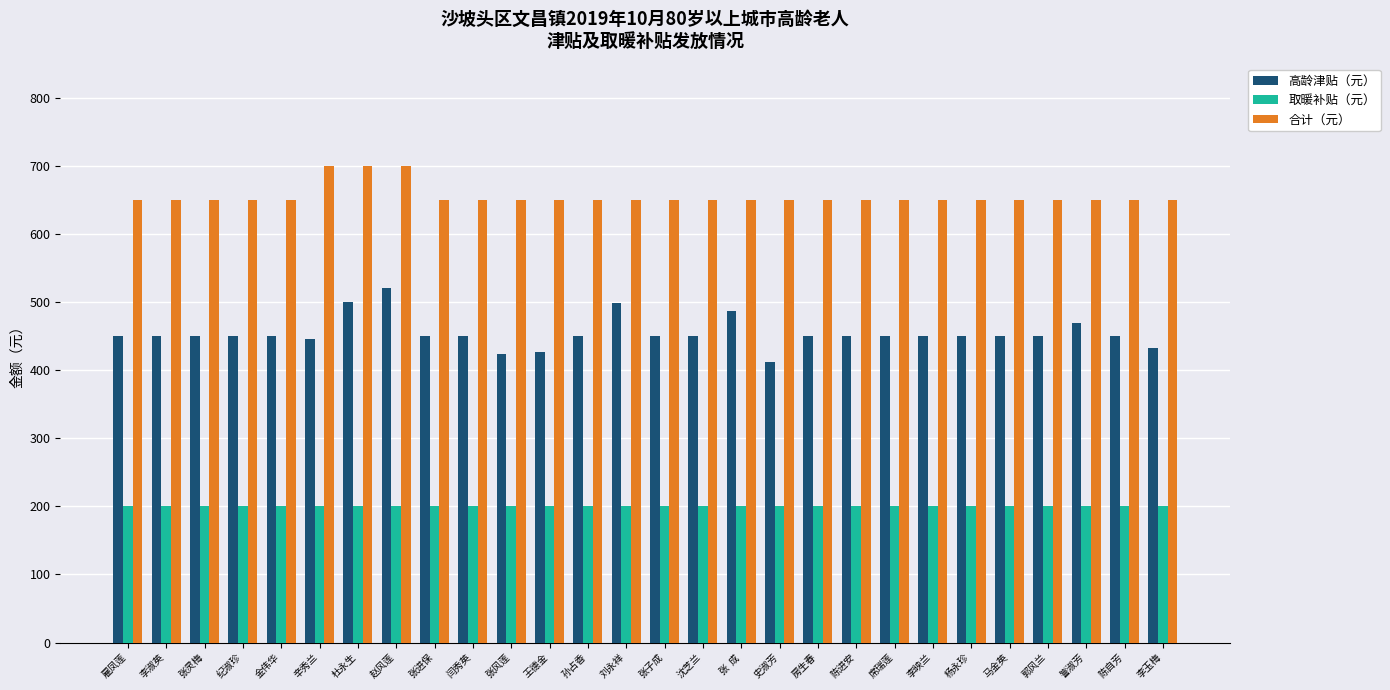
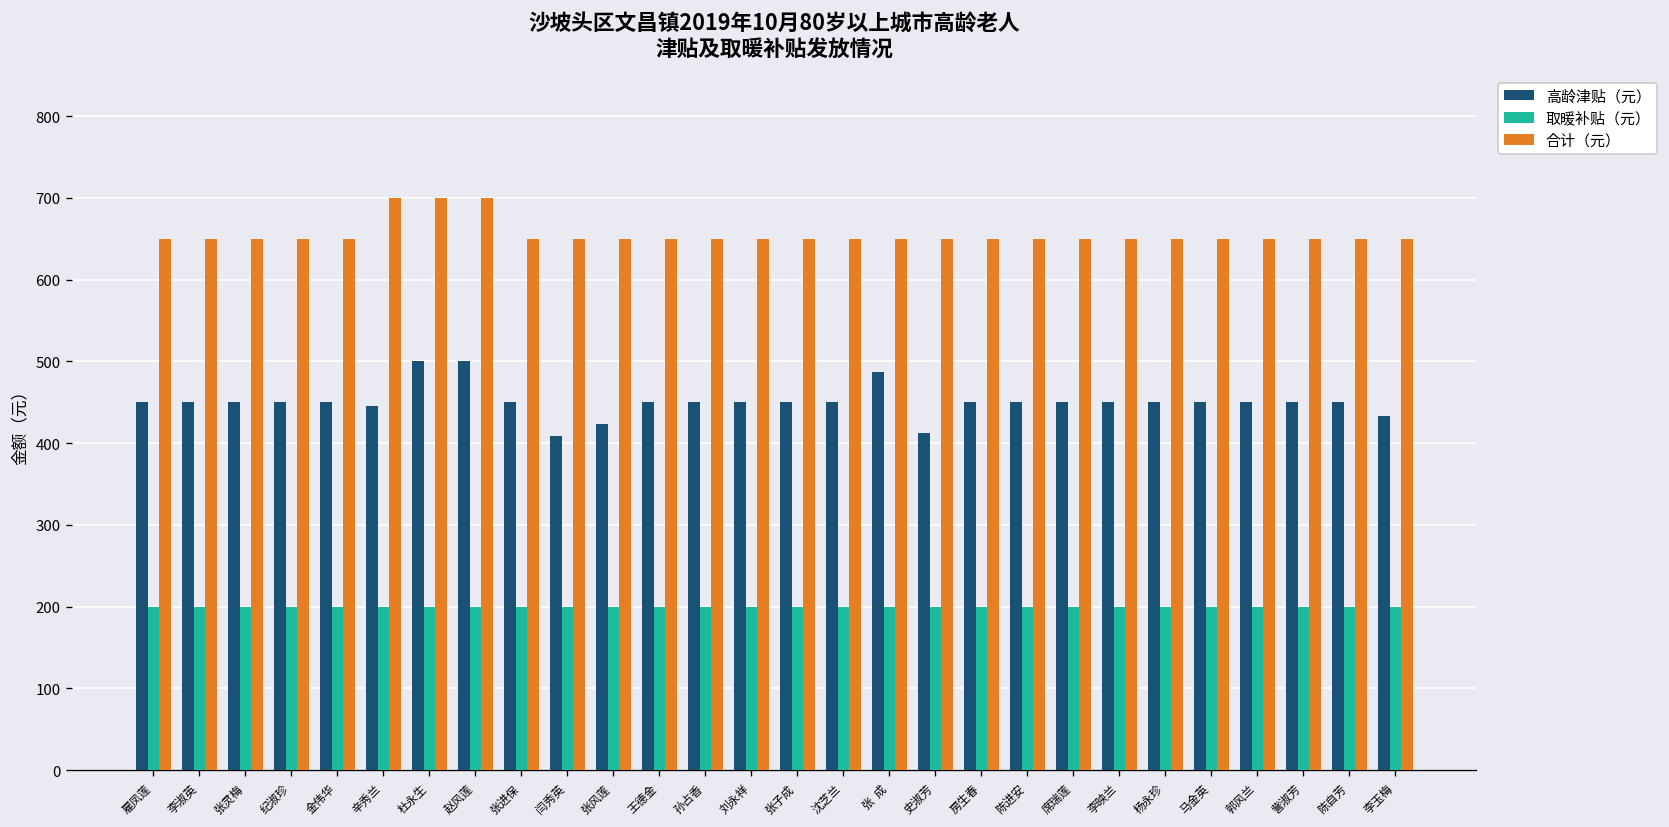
  {
    "高龄津贴（元）": {
      "雇凤莲": 450,
      "李淑英": 450,
      "张灵梅": 450,
      "纪淑珍": 450,
      "金伟华": 450,
      "辛秀兰": 450,
      "杜永生": 500,
-     "赵风莲": 520,
+     "赵风莲": 500,
      "张进保": 450,
-     "闫秀英": 450,
+     "闫秀英": 410,
      "张风莲": 420,
-     "王德金": 430,
+     "王德金": 450,
      "孙占香": 450,
-     "刘永祥": 500,
+     "刘永祥": 450,
      "张子成": 450,
      "沈芝兰": 450,
      "张 成": 490,
      "史淑芳": 410,
      "房生春": 450,
      "陈进安": 450,
      "席瑞莲": 450,
      "李映兰": 450,
      "杨永珍": 450,
      "马金英": 450,
      "郭风兰": 450,
-     "訾淑芳": 470,
+     "訾淑芳": 450,
      "陈自芳": 450,
      "李玉梅": 430
    },
    "取暖补贴（元）": {
      "雇凤莲": 200,
      "李淑英": 200,
      "张灵梅": 200,
      "纪淑珍": 200,
      "金伟华": 200,
      "辛秀兰": 200,
      "杜永生": 200,
      "赵风莲": 200,
      "张进保": 200,
      "闫秀英": 200,
      "张风莲": 200,
      "王德金": 200,
      "孙占香": 200,
      "刘永祥": 200,
      "张子成": 200,
      "沈芝兰": 200,
      "张 成": 200,
      "史淑芳": 200,
      "房生春": 200,
      "陈进安": 200,
      "席瑞莲": 200,
      "李映兰": 200,
      "杨永珍": 200,
      "马金英": 200,
      "郭风兰": 200,
      "訾淑芳": 200,
      "陈自芳": 200,
      "李玉梅": 200
    },
    "合计（元）": {
      "雇凤莲": 650,
      "李淑英": 650,
      "张灵梅": 650,
      "纪淑珍": 650,
      "金伟华": 650,
      "辛秀兰": 700,
      "杜永生": 700,
      "赵风莲": 700,
      "张进保": 650,
      "闫秀英": 650,
      "张风莲": 650,
      "王德金": 650,
      "孙占香": 650,
      "刘永祥": 650,
      "张子成": 650,
      "沈芝兰": 650,
      "张 成": 650,
      "史淑芳": 650,
      "房生春": 650,
      "陈进安": 650,
      "席瑞莲": 650,
      "李映兰": 650,
      "杨永珍": 650,
      "马金英": 650,
      "郭风兰": 650,
      "訾淑芳": 650,
      "陈自芳": 650,
      "李玉梅": 650
    }
  }
